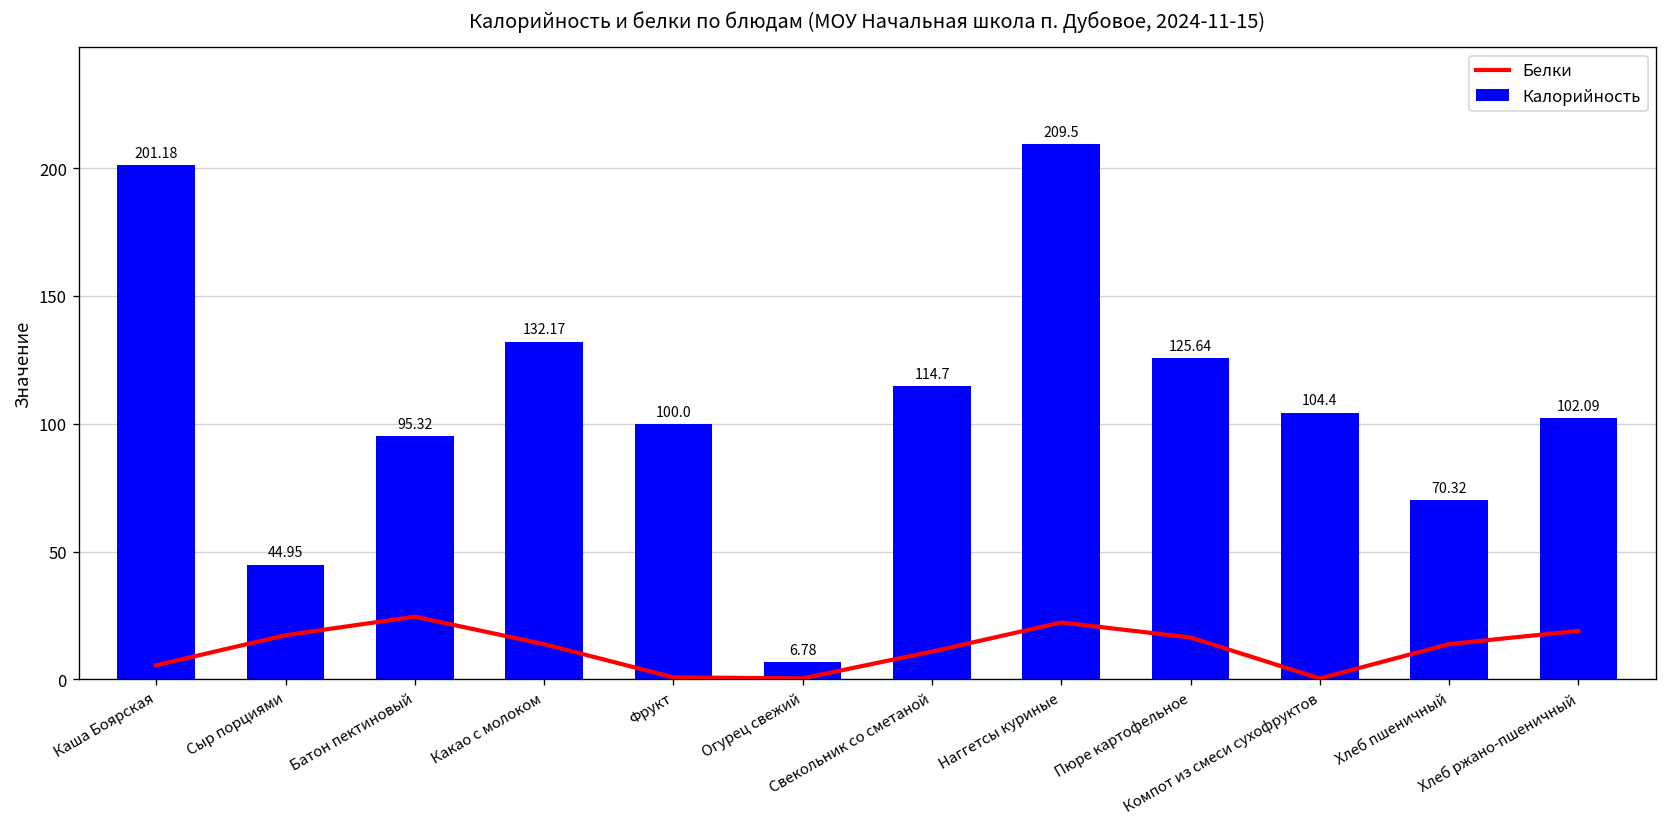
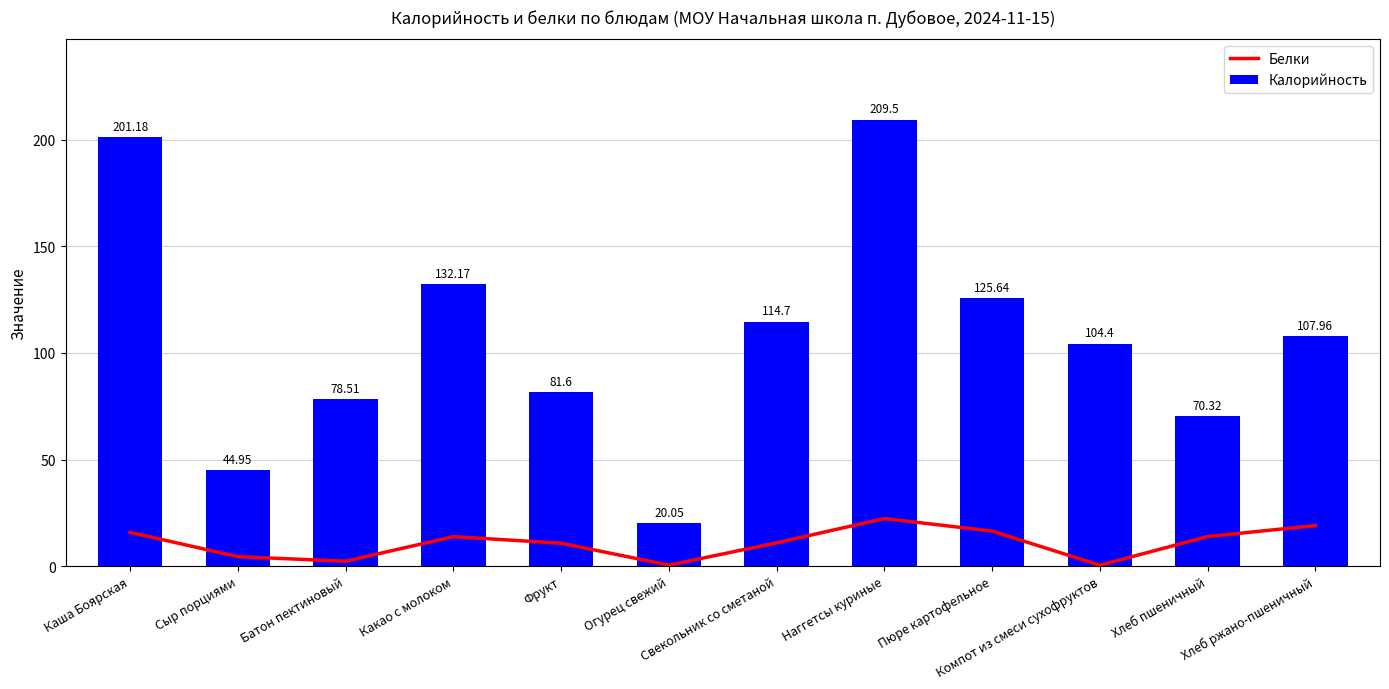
  {
    "Белки": {
-     "Каша Боярская": 6,
-     "Сыр порциями": 17,
-     "Батон пектиновый": 25,
+     "Каша Боярская": 16,
+     "Сыр порциями": 4,
+     "Батон пектиновый": 2,
      "Какао с молоком": 14,
-     "Фрукт": 1,
+     "Фрукт": 11,
      "Огурец свежий": 0,
      "Свекольник со сметаной": 11,
      "Наггетсы куриные": 22,
      "Пюре картофельное": 16,
      "Компот из смеси сухофруктов": 0,
      "Хлеб пшеничный": 14,
      "Хлеб ржано-пшеничный": 19
    },
    "Калорийность": {
      "Каша Боярская": 201.18,
      "Сыр порциями": 44.95,
-     "Батон пектиновый": 95.32,
+     "Батон пектиновый": 78.51,
      "Какао с молоком": 132.17,
-     "Фрукт": 100.0,
-     "Огурец свежий": 6.78,
+     "Фрукт": 81.6,
+     "Огурец свежий": 20.05,
      "Свекольник со сметаной": 114.7,
      "Наггетсы куриные": 209.5,
      "Пюре картофельное": 125.64,
      "Компот из смеси сухофруктов": 104.4,
      "Хлеб пшеничный": 70.32,
-     "Хлеб ржано-пшеничный": 102.09
+     "Хлеб ржано-пшеничный": 107.96
    }
  }
